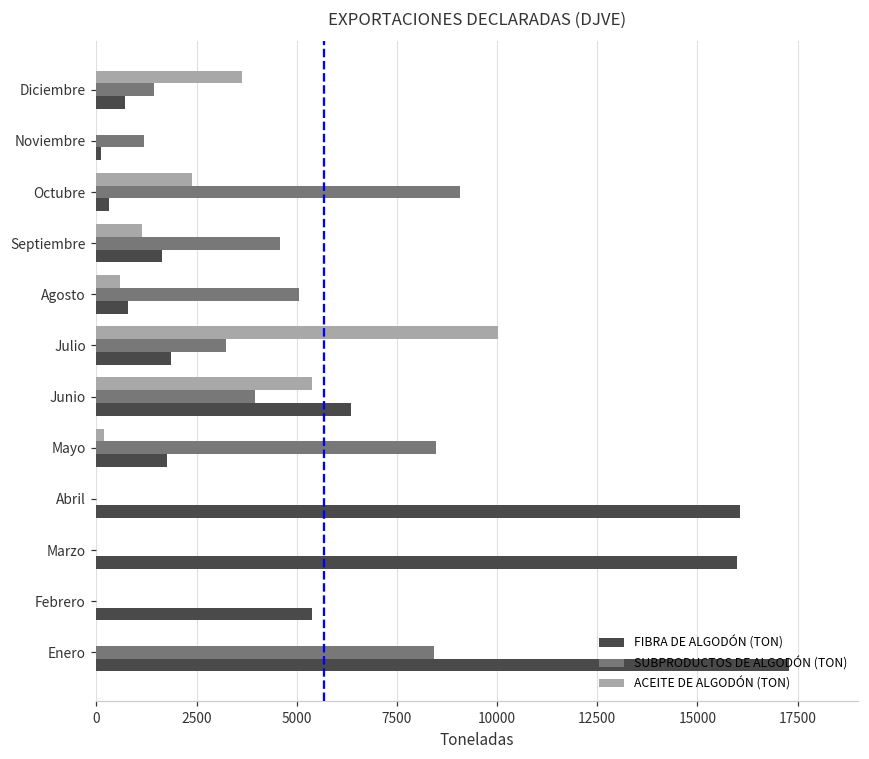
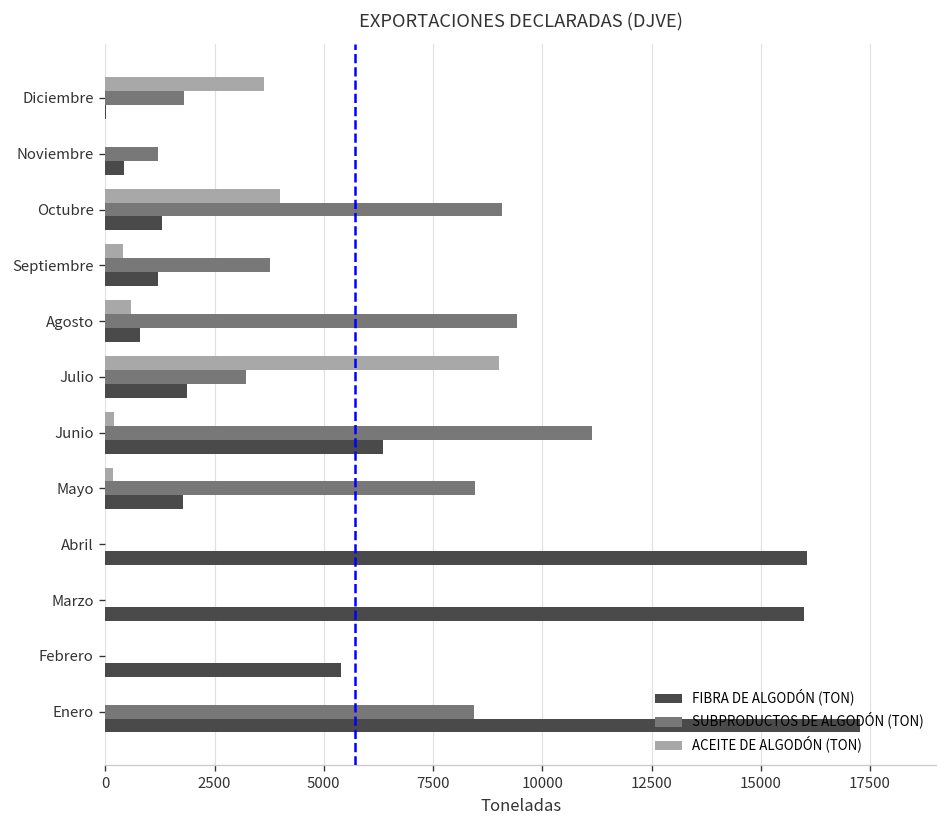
  {
    "FIBRA DE ALGODÓN (TON)": {
-     "Diciembre": 700,
-     "Noviembre": 100,
-     "Octubre": 300,
-     "Septiembre": 1600,
+     "Diciembre": 0,
+     "Noviembre": 400,
+     "Octubre": 1300,
+     "Septiembre": 1200,
      "Agosto": 800,
      "Julio": 1900,
      "Junio": 6400,
      "Mayo": 1800,
      "Abril": 16100,
      "Marzo": 16000,
      "Febrero": 5400,
      "Enero": 17300
    },
    "SUBPRODUCTOS DE ALGODÓN (TON)": {
-     "Diciembre": 1400,
+     "Diciembre": 1800,
      "Noviembre": 1200,
      "Octubre": 9100,
-     "Septiembre": 4600,
-     "Agosto": 5100,
+     "Septiembre": 3800,
+     "Agosto": 9400,
      "Julio": 3200,
-     "Junio": 4000,
+     "Junio": 11100,
      "Mayo": 8500,
      "Abril": 0,
      "Marzo": 0,
      "Febrero": 0,
      "Enero": 8400
    },
    "ACEITE DE ALGODÓN (TON)": {
      "Diciembre": 3600,
      "Noviembre": 0,
-     "Octubre": 2400,
-     "Septiembre": 1100,
+     "Octubre": 4000,
+     "Septiembre": 400,
      "Agosto": 600,
-     "Julio": 10000,
-     "Junio": 5400,
+     "Julio": 9000,
+     "Junio": 200,
      "Mayo": 200,
      "Abril": 0,
      "Marzo": 0,
      "Febrero": 0,
      "Enero": 0
    }
  }
